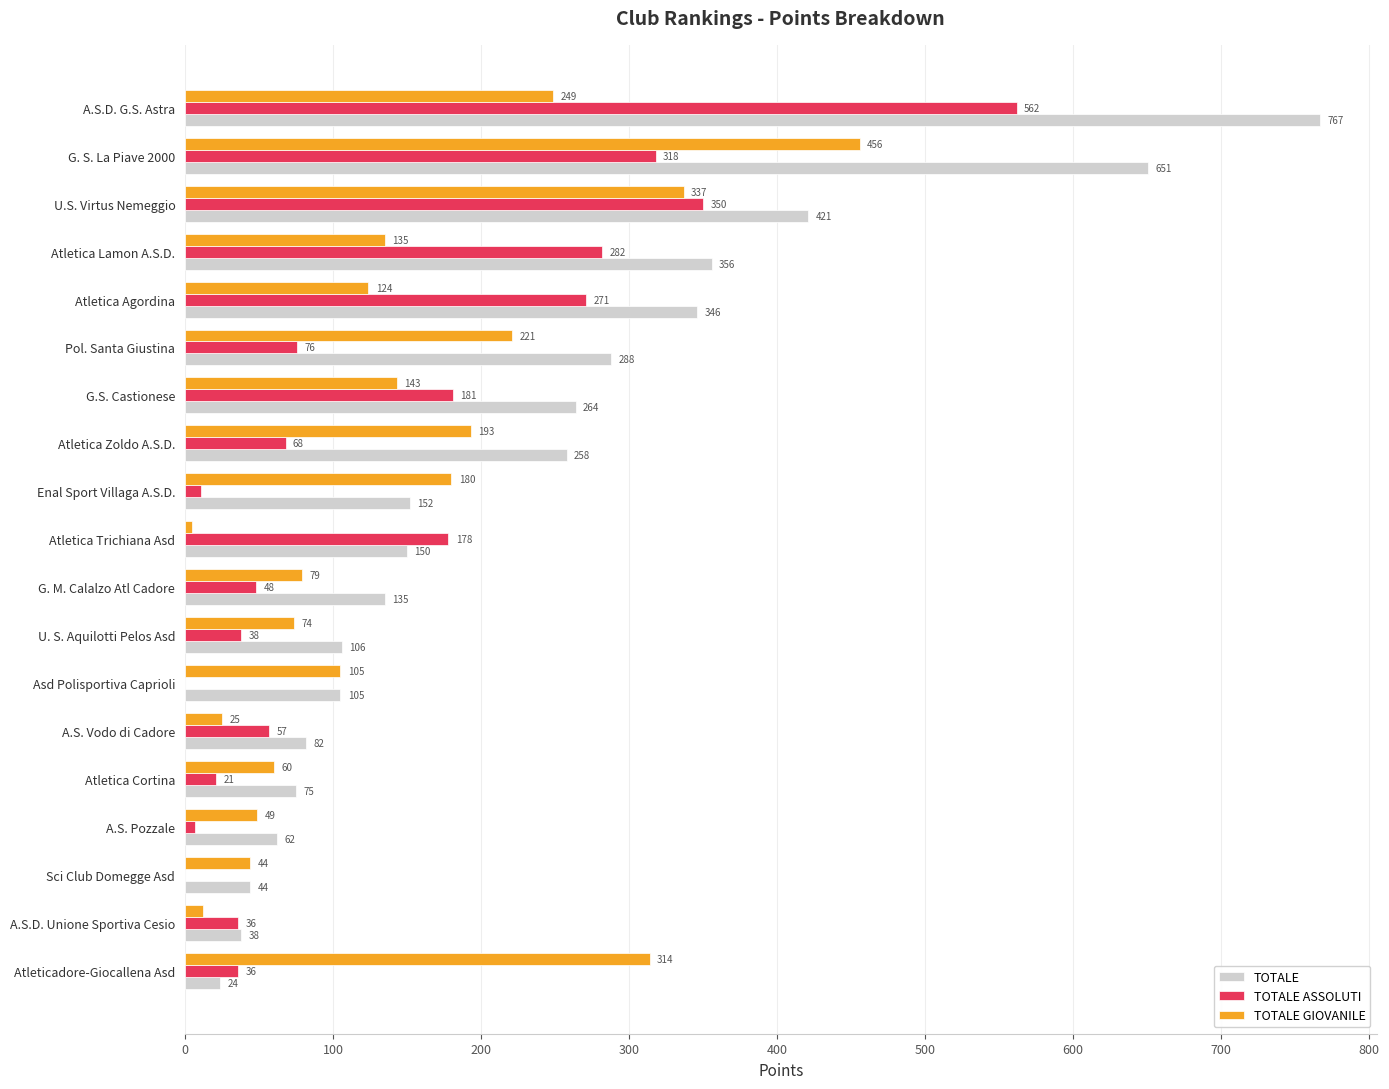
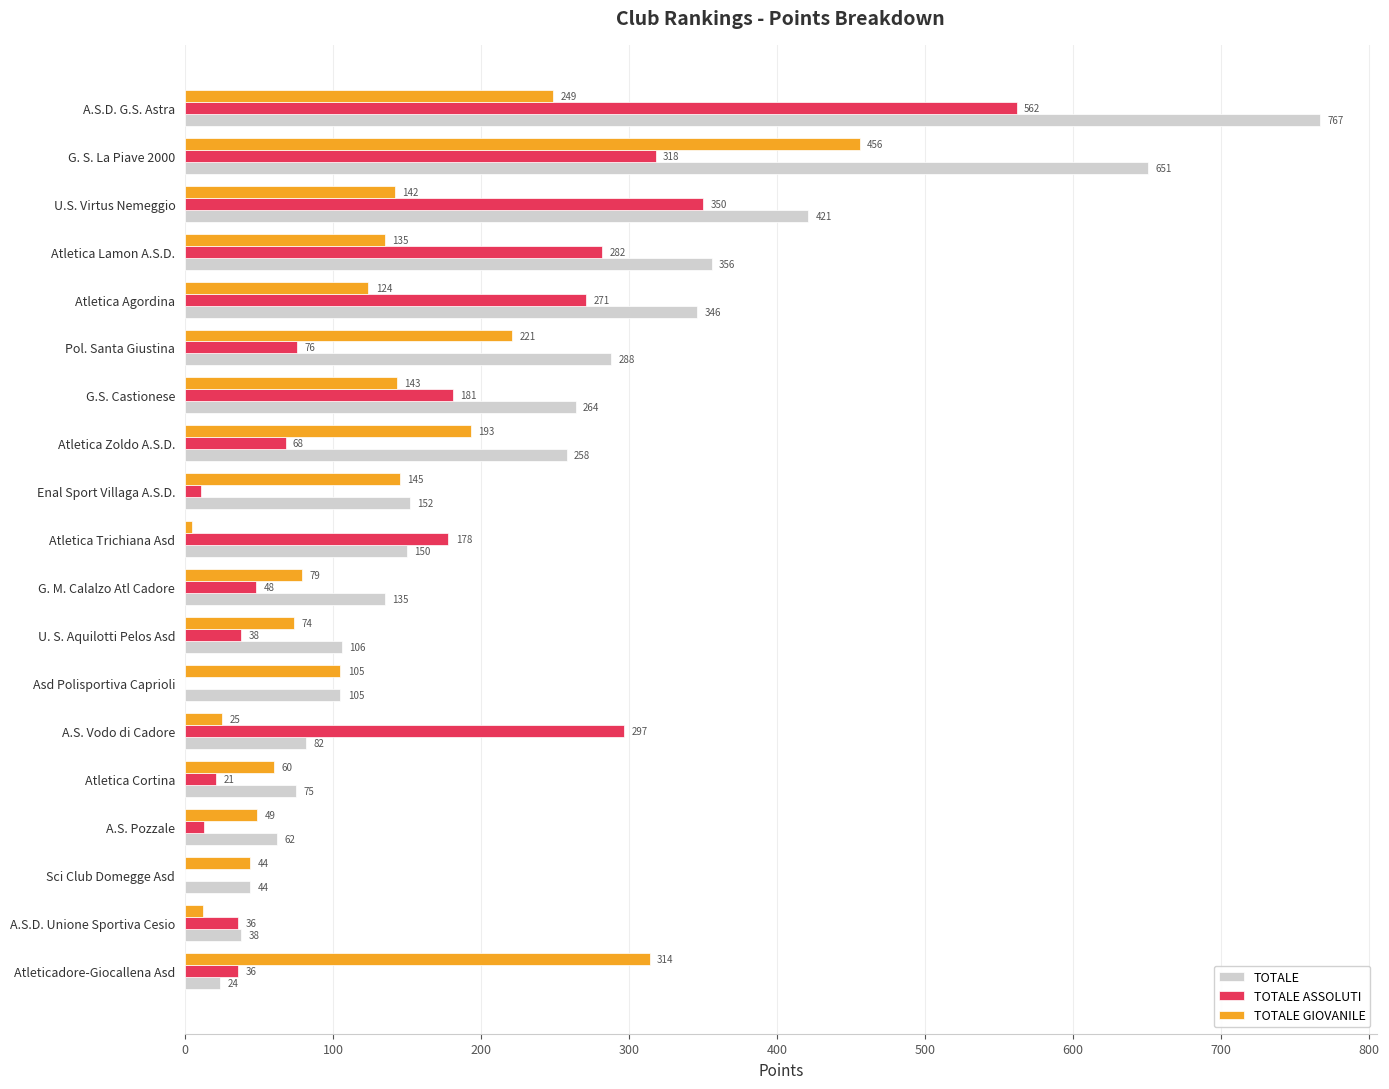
  {
    "TOTALE": {
      "A.S.D. G.S. Astra": 767,
      "G. S. La Piave 2000": 651,
      "U.S. Virtus Nemeggio": 421,
      "Atletica Lamon A.S.D.": 356,
      "Atletica Agordina": 346,
      "Pol. Santa Giustina": 288,
      "G.S. Castionese": 264,
      "Atletica Zoldo A.S.D.": 258,
      "Enal Sport Villaga A.S.D.": 152,
      "Atletica Trichiana Asd": 150,
      "G. M. Calalzo Atl Cadore": 135,
      "U. S. Aquilotti Pelos Asd": 106,
      "Asd Polisportiva Caprioli": 105,
      "A.S. Vodo di Cadore": 82,
      "Atletica Cortina": 75,
      "A.S. Pozzale": 62,
      "Sci Club Domegge Asd": 44,
      "A.S.D. Unione Sportiva Cesio": 38,
      "Atleticadore-Giocallena Asd": 24
    },
    "TOTALE ASSOLUTI": {
      "A.S.D. G.S. Astra": 562,
      "G. S. La Piave 2000": 318,
      "U.S. Virtus Nemeggio": 350,
      "Atletica Lamon A.S.D.": 282,
      "Atletica Agordina": 271,
      "Pol. Santa Giustina": 76,
      "G.S. Castionese": 181,
      "Atletica Zoldo A.S.D.": 68,
      "Atletica Trichiana Asd": 178,
      "G. M. Calalzo Atl Cadore": 48,
      "U. S. Aquilotti Pelos Asd": 38,
-     "A.S. Vodo di Cadore": 57,
+     "A.S. Vodo di Cadore": 297,
      "Atletica Cortina": 21,
-     "A.S. Pozzale": 7,
+     "A.S. Pozzale": 13,
      "A.S.D. Unione Sportiva Cesio": 36,
      "Atleticadore-Giocallena Asd": 36
    },
    "TOTALE GIOVANILE": {
      "A.S.D. G.S. Astra": 249,
      "G. S. La Piave 2000": 456,
-     "U.S. Virtus Nemeggio": 337,
+     "U.S. Virtus Nemeggio": 142,
      "Atletica Lamon A.S.D.": 135,
      "Atletica Agordina": 124,
      "Pol. Santa Giustina": 221,
      "G.S. Castionese": 143,
      "Atletica Zoldo A.S.D.": 193,
-     "Enal Sport Villaga A.S.D.": 180,
+     "Enal Sport Villaga A.S.D.": 145,
      "G. M. Calalzo Atl Cadore": 79,
      "U. S. Aquilotti Pelos Asd": 74,
      "Asd Polisportiva Caprioli": 105,
      "A.S. Vodo di Cadore": 25,
      "Atletica Cortina": 60,
      "A.S. Pozzale": 49,
      "Sci Club Domegge Asd": 44,
      "Atleticadore-Giocallena Asd": 314
    }
  }
